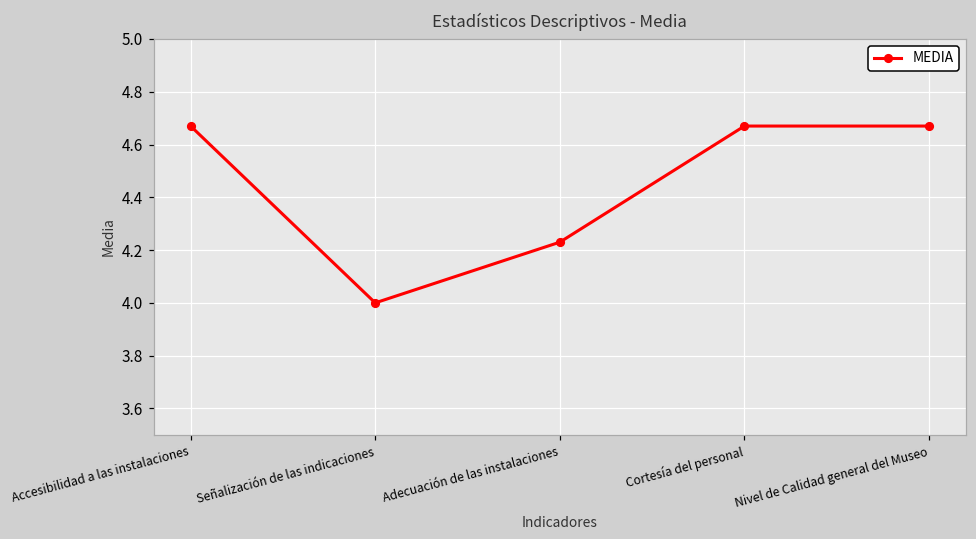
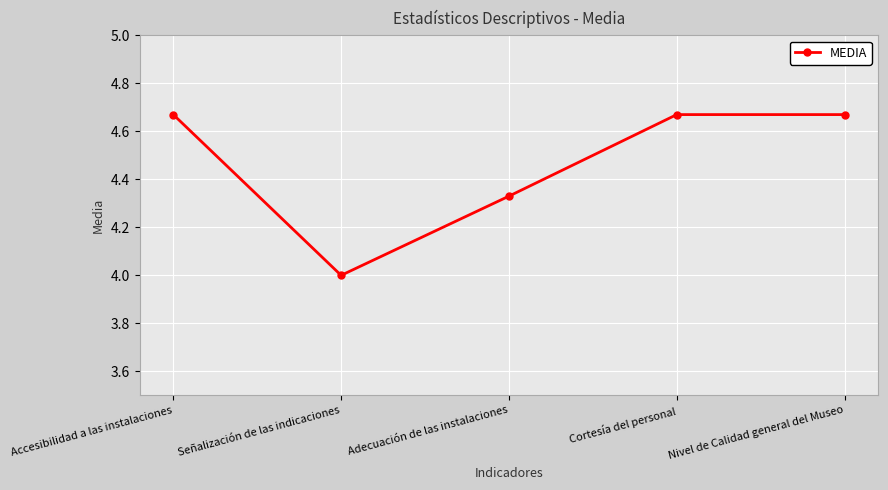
  {
    "Accesibilidad a las instalaciones": 4.67,
    "Señalización de las indicaciones": 4.00,
-   "Adecuación de las instalaciones": 4.23,
+   "Adecuación de las instalaciones": 4.33,
    "Cortesía del personal": 4.67,
    "Nivel de Calidad general del Museo": 4.67
  }
